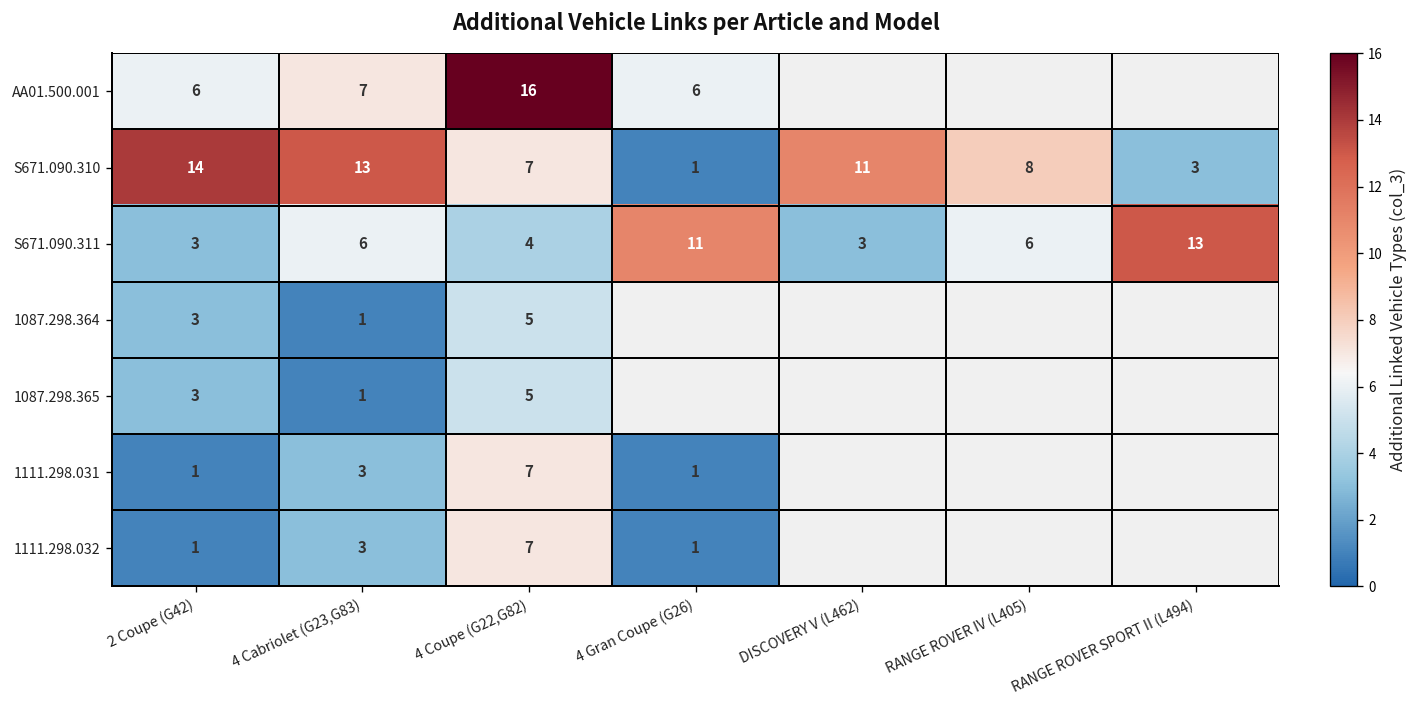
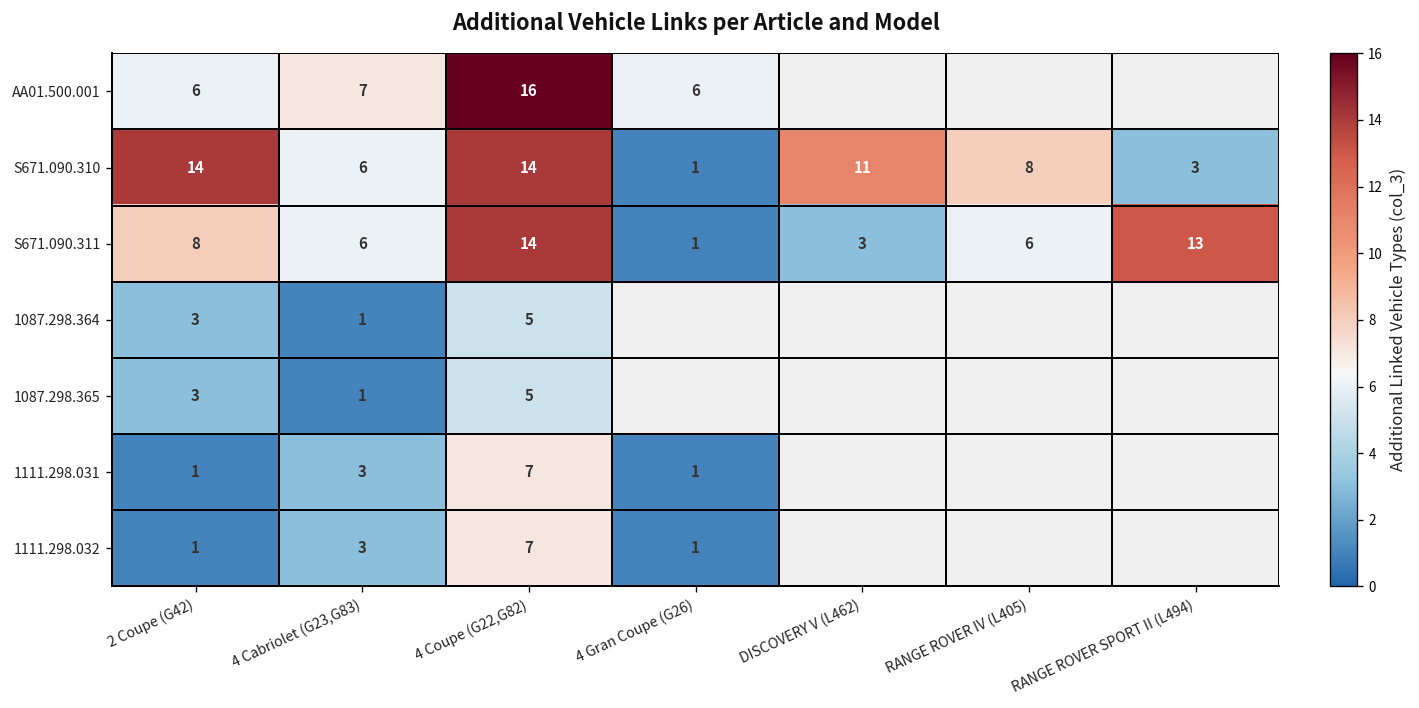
  {
    "AA01.500.001": {
      "2 Coupe (G42)": 6,
      "4 Cabriolet (G23,G83)": 7,
      "4 Coupe (G22,G82)": 16,
      "4 Gran Coupe (G26)": 6
    },
    "S671.090.310": {
      "2 Coupe (G42)": 14,
-     "4 Cabriolet (G23,G83)": 13,
-     "4 Coupe (G22,G82)": 7,
+     "4 Cabriolet (G23,G83)": 6,
+     "4 Coupe (G22,G82)": 14,
      "4 Gran Coupe (G26)": 1,
      "DISCOVERY V (L462)": 11,
      "RANGE ROVER IV (L405)": 8,
      "RANGE ROVER SPORT II (L494)": 3
    },
    "S671.090.311": {
-     "2 Coupe (G42)": 3,
+     "2 Coupe (G42)": 8,
      "4 Cabriolet (G23,G83)": 6,
-     "4 Coupe (G22,G82)": 4,
-     "4 Gran Coupe (G26)": 11,
+     "4 Coupe (G22,G82)": 14,
+     "4 Gran Coupe (G26)": 1,
      "DISCOVERY V (L462)": 3,
      "RANGE ROVER IV (L405)": 6,
      "RANGE ROVER SPORT II (L494)": 13
    },
    "1087.298.364": {
      "2 Coupe (G42)": 3,
      "4 Cabriolet (G23,G83)": 1,
      "4 Coupe (G22,G82)": 5
    },
    "1087.298.365": {
      "2 Coupe (G42)": 3,
      "4 Cabriolet (G23,G83)": 1,
      "4 Coupe (G22,G82)": 5
    },
    "1111.298.031": {
      "2 Coupe (G42)": 1,
      "4 Cabriolet (G23,G83)": 3,
      "4 Coupe (G22,G82)": 7,
      "4 Gran Coupe (G26)": 1
    },
    "1111.298.032": {
      "2 Coupe (G42)": 1,
      "4 Cabriolet (G23,G83)": 3,
      "4 Coupe (G22,G82)": 7,
      "4 Gran Coupe (G26)": 1
    }
  }
